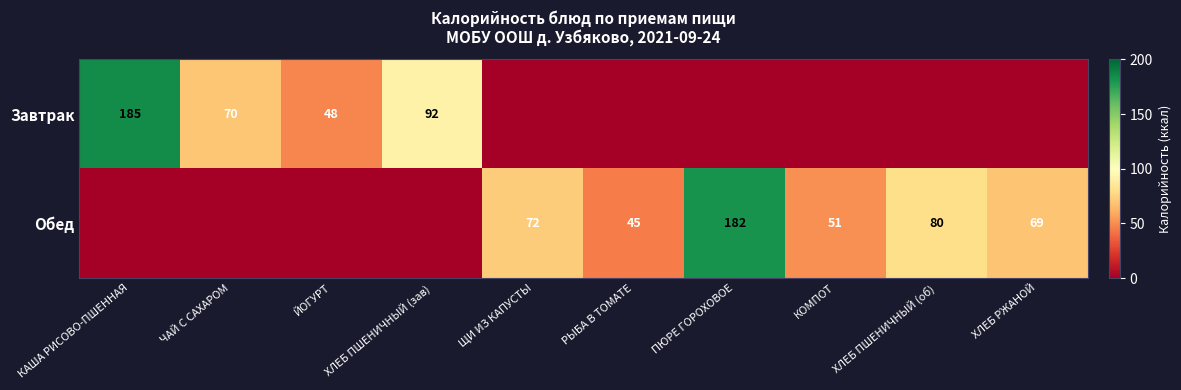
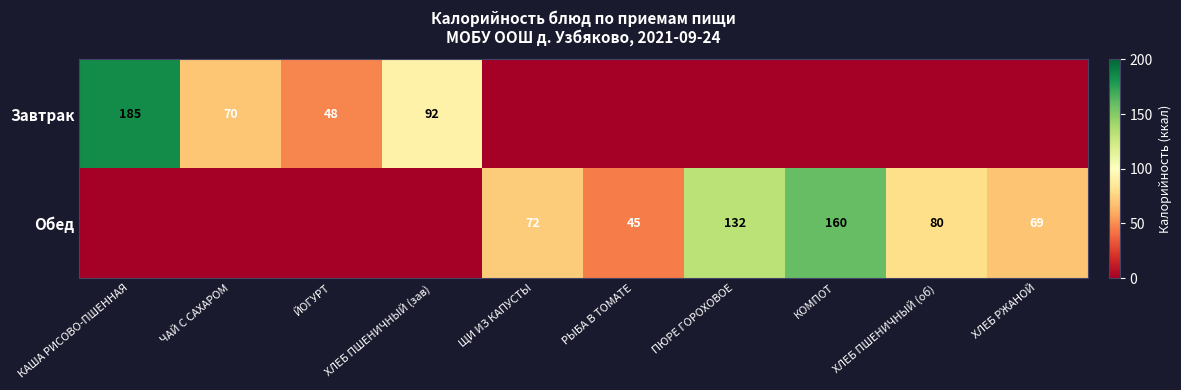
  {
    "Завтрак": {
      "КАША РИСОВО-ПШЕННАЯ": 185,
      "ЧАЙ С САХАРОМ": 70,
      "ЙОГУРТ": 48,
      "ХЛЕБ ПШЕНИЧНЫЙ (зав)": 92
    },
    "Обед": {
      "ЩИ ИЗ КАПУСТЫ": 72,
      "РЫБА В ТОМАТЕ": 45,
-     "ПЮРЕ ГОРОХОВОЕ": 182,
-     "КОМПОТ": 51,
+     "ПЮРЕ ГОРОХОВОЕ": 132,
+     "КОМПОТ": 160,
      "ХЛЕБ ПШЕНИЧНЫЙ (об)": 80,
      "ХЛЕБ РЖАНОЙ": 69
    }
  }
